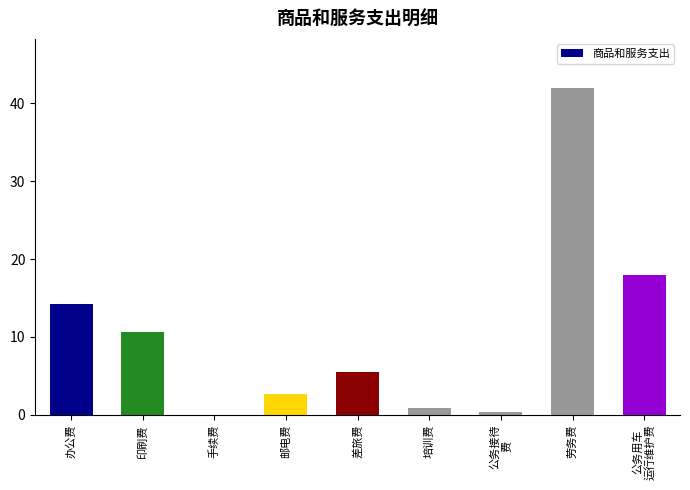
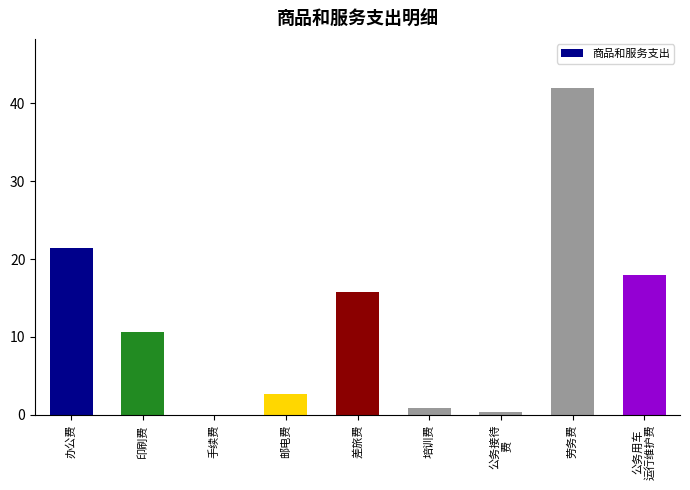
  {
-   "办公费": 14,
+   "办公费": 21,
    "印刷费": 11,
    "邮电费": 3,
-   "差旅费": 5,
+   "差旅费": 16,
    "培训费": 1,
    "劳务费": 42,
    "公务用车 运行维护费": 18
  }
